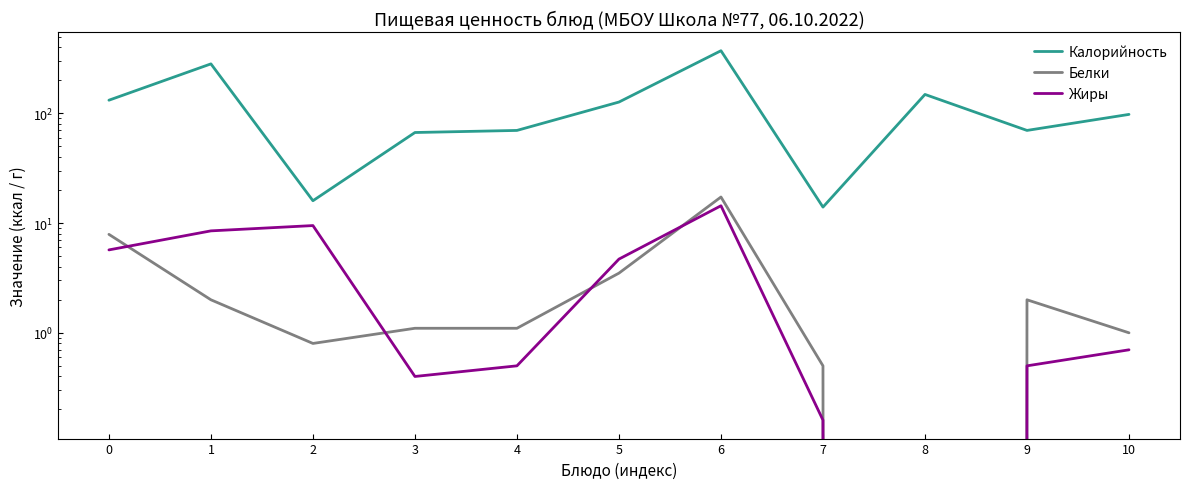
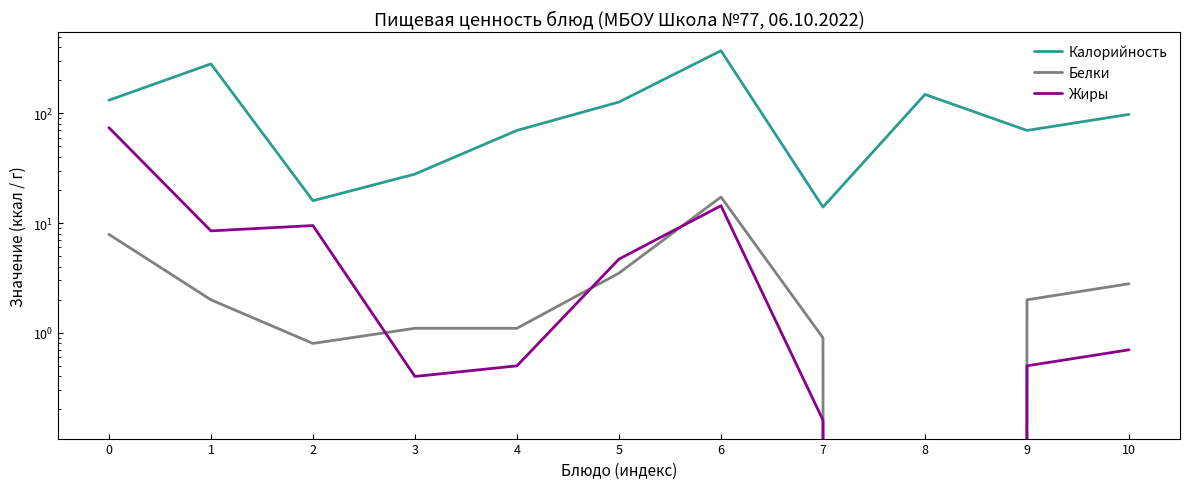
  {
    "Калорийность": {
      "0": 130,
      "1": 280,
      "2": 16,
-     "3": 70,
+     "3": 28,
      "4": 70,
      "5": 130,
      "6": 370,
      "7": 14,
      "8": 150,
      "9": 70,
      "10": 100
    },
    "Белки": {
      "0": 8,
      "1": 2.0,
      "2": 0.8,
      "3": 1.1,
      "4": 1.1,
      "5": 3.5,
      "6": 17,
-     "7": 0.5,
+     "7": 0.9,
      "9": 2.0,
-     "10": 1.0
+     "10": 2.8
    },
    "Жиры": {
-     "0": 6,
+     "0": 70,
      "1": 9,
      "2": 10,
      "3": 0.40,
      "4": 0.5,
      "5": 4.7,
      "6": 14,
      "7": 0.16,
      "9": 0.5,
      "10": 0.7
    }
  }
